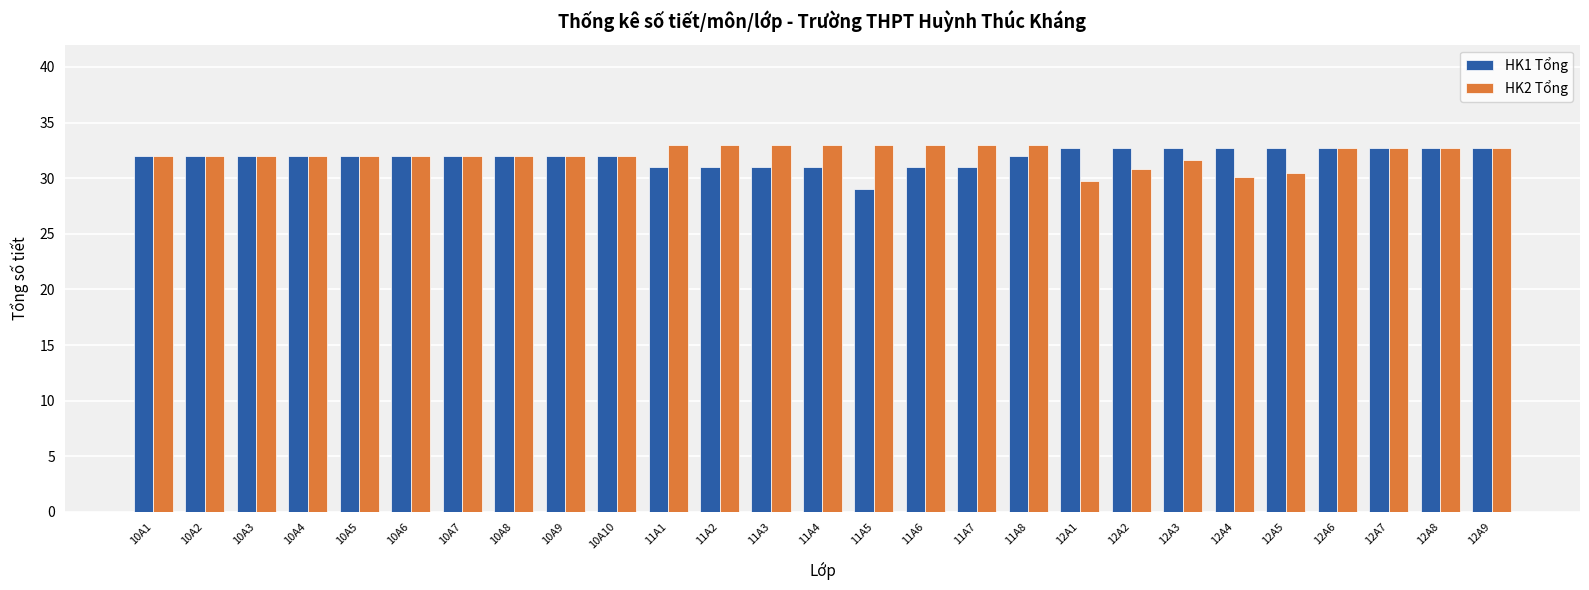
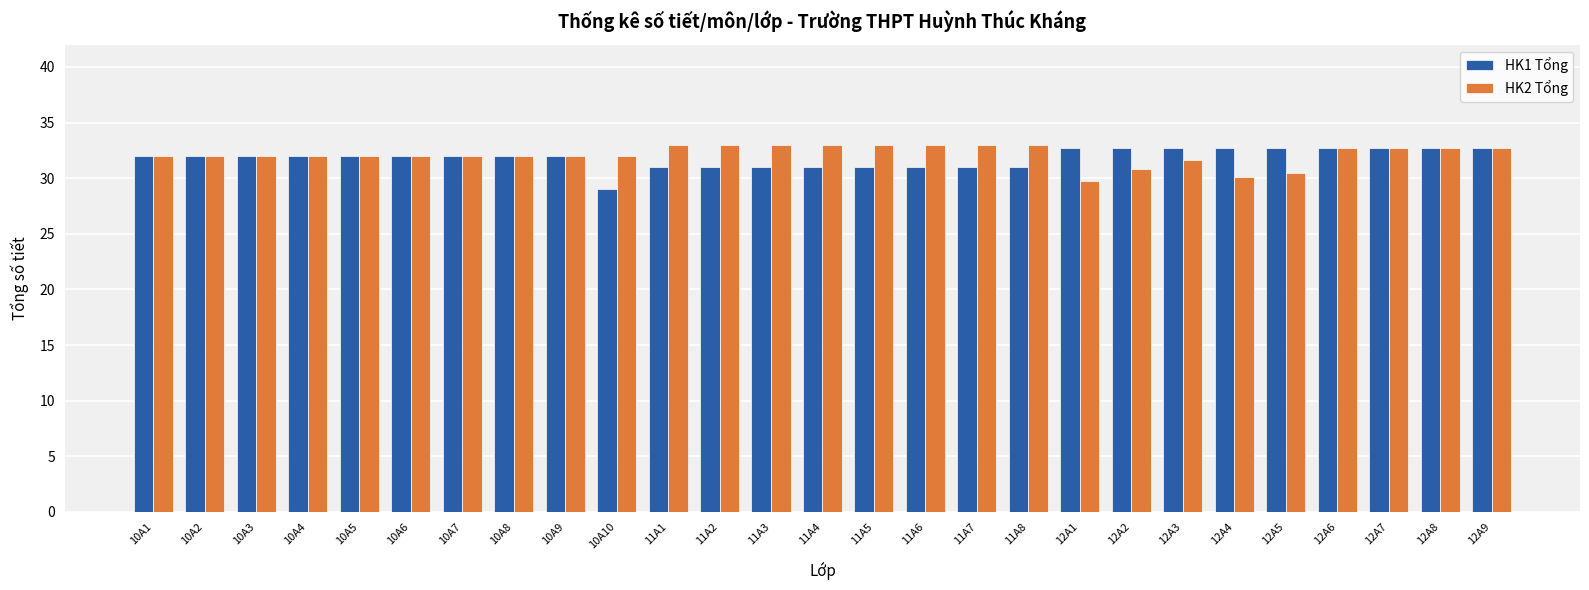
  {
    "HK1 Tổng": {
      "10A1": 32,
      "10A2": 32,
      "10A3": 32,
      "10A4": 32,
      "10A5": 32,
      "10A6": 32,
      "10A7": 32,
      "10A8": 32,
      "10A9": 32,
-     "10A10": 32,
+     "10A10": 29,
      "11A1": 31,
      "11A2": 31,
      "11A3": 31,
      "11A4": 31,
-     "11A5": 29,
+     "11A5": 31,
      "11A6": 31,
      "11A7": 31,
-     "11A8": 32,
+     "11A8": 31,
      "12A1": 32.8,
      "12A2": 32.8,
      "12A3": 32.8,
      "12A4": 32.8,
      "12A5": 32.8,
      "12A6": 32.8,
      "12A7": 32.8,
      "12A8": 32.8,
      "12A9": 32.8
    },
    "HK2 Tổng": {
      "10A1": 32,
      "10A2": 32,
      "10A3": 32,
      "10A4": 32,
      "10A5": 32,
      "10A6": 32,
      "10A7": 32,
      "10A8": 32,
      "10A9": 32,
      "10A10": 32,
      "11A1": 33,
      "11A2": 33,
      "11A3": 33,
      "11A4": 33,
      "11A5": 33,
      "11A6": 33,
      "11A7": 33,
      "11A8": 33,
      "12A1": 29.7,
      "12A2": 31,
      "12A3": 31.7,
      "12A4": 30,
      "12A5": 30.4,
      "12A6": 32.8,
      "12A7": 32.8,
      "12A8": 32.8,
      "12A9": 32.8
    }
  }
